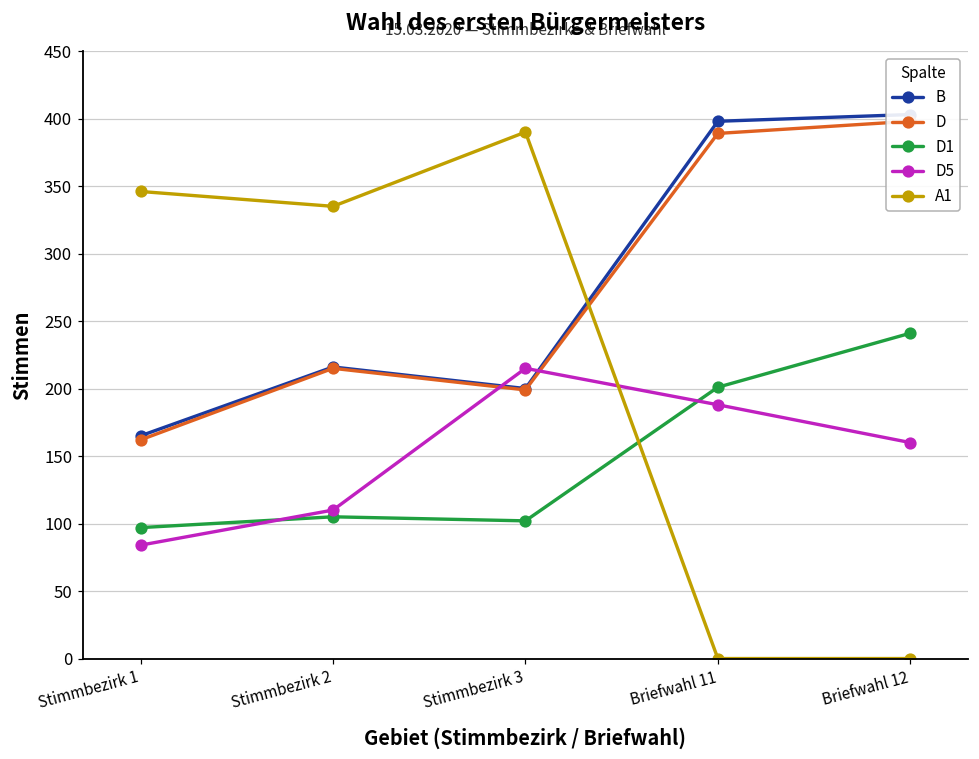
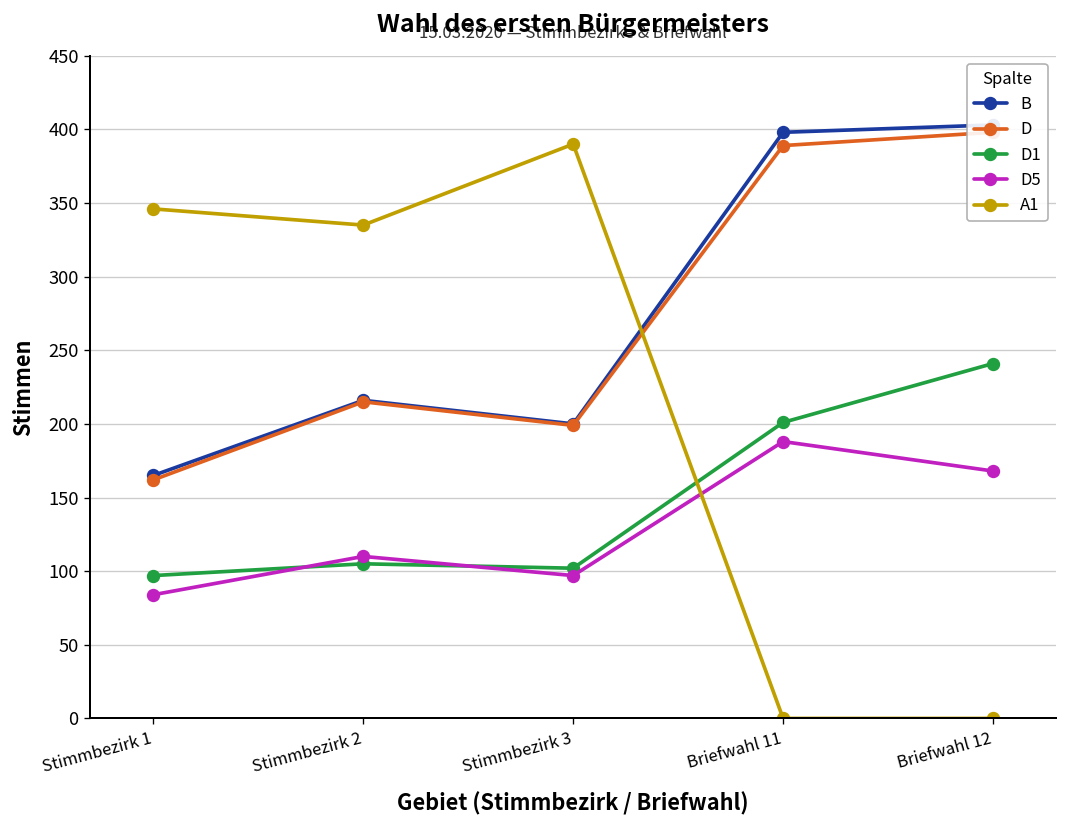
  {
    "B": {
      "Stimmbezirk 1": 165,
      "Briefwahl 11": 398
    },
    "D": {
      "Stimmbezirk 1": 162,
      "Briefwahl 11": 389
    },
    "D1": {
      "Stimmbezirk 1": 97,
      "Stimmbezirk 2": 105,
      "Stimmbezirk 3": 102,
      "Briefwahl 11": 201,
      "Briefwahl 12": 241
    },
    "D5": {
      "Stimmbezirk 1": 84,
      "Stimmbezirk 2": 110,
-     "Stimmbezirk 3": 215,
+     "Stimmbezirk 3": 97,
      "Briefwahl 11": 188,
-     "Briefwahl 12": 160
+     "Briefwahl 12": 168
    },
    "A1": {
      "Stimmbezirk 1": 346,
      "Stimmbezirk 2": 335,
      "Stimmbezirk 3": 390,
      "Briefwahl 11": 0,
      "Briefwahl 12": 0
    }
  }
